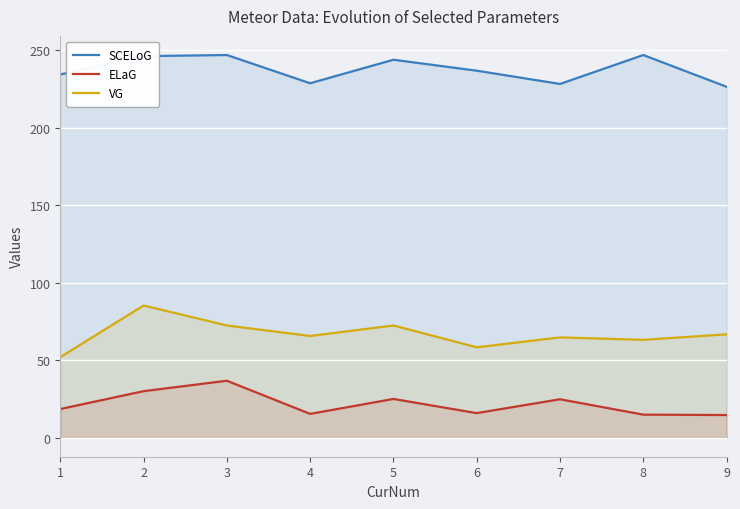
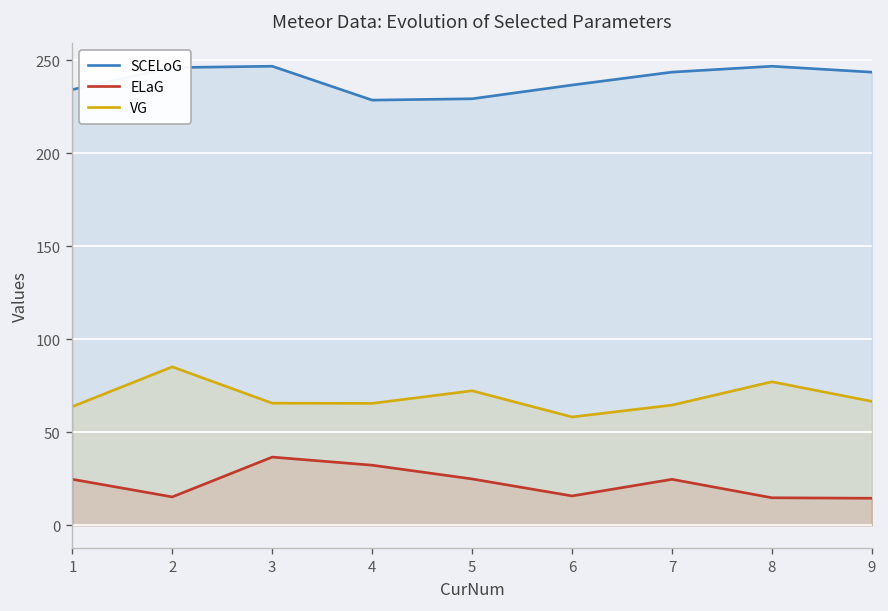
  {
    "SCELoG": {
      "1": 234,
      "3": 247,
      "4": 229,
-     "5": 244,
+     "5": 229,
      "6": 237,
-     "7": 228,
+     "7": 244,
      "8": 247,
-     "9": 226
+     "9": 244
    },
    "ELaG": {
-     "1": 18,
-     "2": 30,
+     "1": 25,
+     "2": 15,
      "3": 37,
-     "4": 15,
+     "4": 32,
      "5": 25,
      "6": 16,
      "7": 25,
      "8": 15,
      "9": 15
    },
    "VG": {
-     "1": 52,
+     "1": 64,
      "2": 85,
-     "3": 72,
+     "3": 66,
      "4": 66,
      "5": 72,
      "6": 58,
      "7": 65,
-     "8": 63,
+     "8": 77,
      "9": 67
    }
  }
